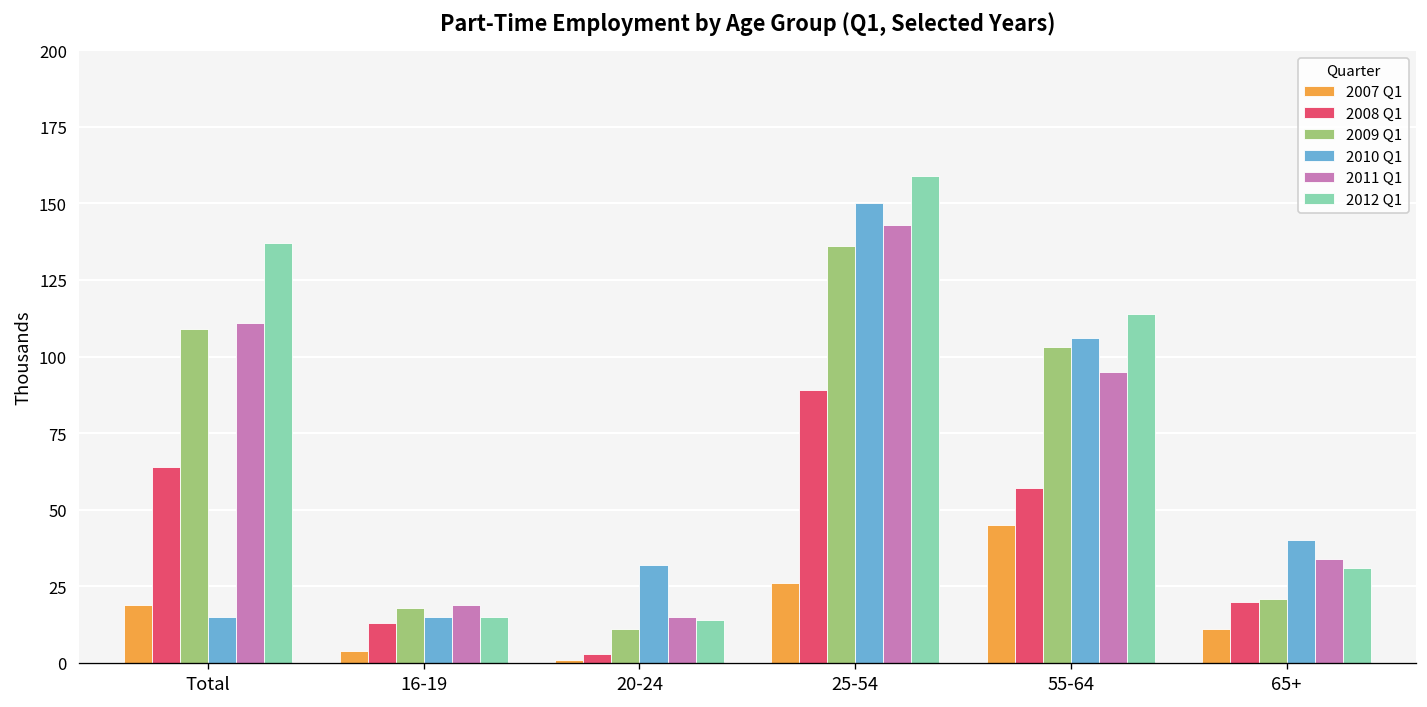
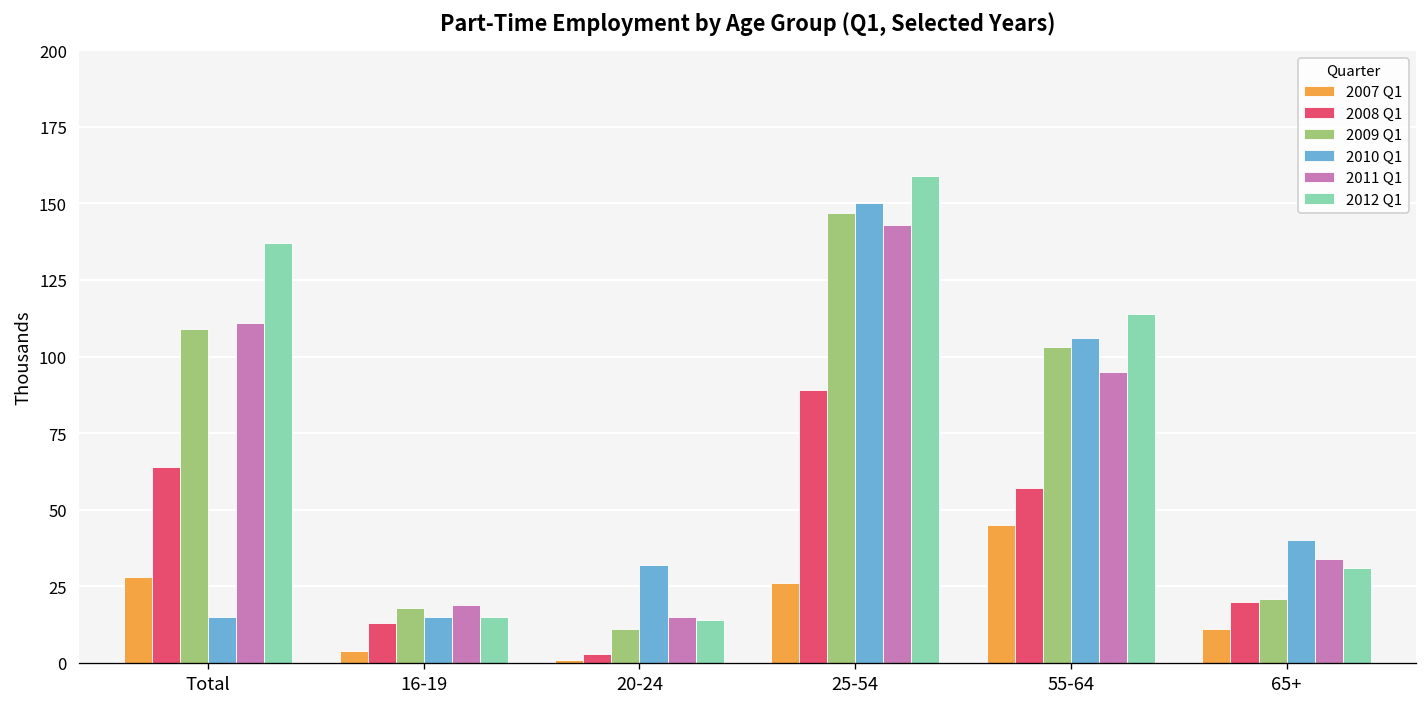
  {
    "2007 Q1": {
-     "Total": 19,
+     "Total": 28,
      "16-19": 4,
      "20-24": 1,
      "25-54": 26,
      "55-64": 45,
      "65+": 11
    },
    "2008 Q1": {
      "Total": 64,
      "16-19": 13,
      "20-24": 3,
      "25-54": 89,
      "55-64": 57,
      "65+": 20
    },
    "2009 Q1": {
      "Total": 109,
      "16-19": 18,
      "20-24": 11,
-     "25-54": 136,
+     "25-54": 147,
      "55-64": 103,
      "65+": 21
    },
    "2010 Q1": {
      "Total": 15,
      "16-19": 15,
      "20-24": 32,
      "25-54": 150,
      "55-64": 106,
      "65+": 40
    },
    "2011 Q1": {
      "Total": 111,
      "16-19": 19,
      "20-24": 15,
      "25-54": 143,
      "55-64": 95,
      "65+": 34
    },
    "2012 Q1": {
      "Total": 137,
      "16-19": 15,
      "20-24": 14,
      "25-54": 159,
      "55-64": 114,
      "65+": 31
    }
  }
